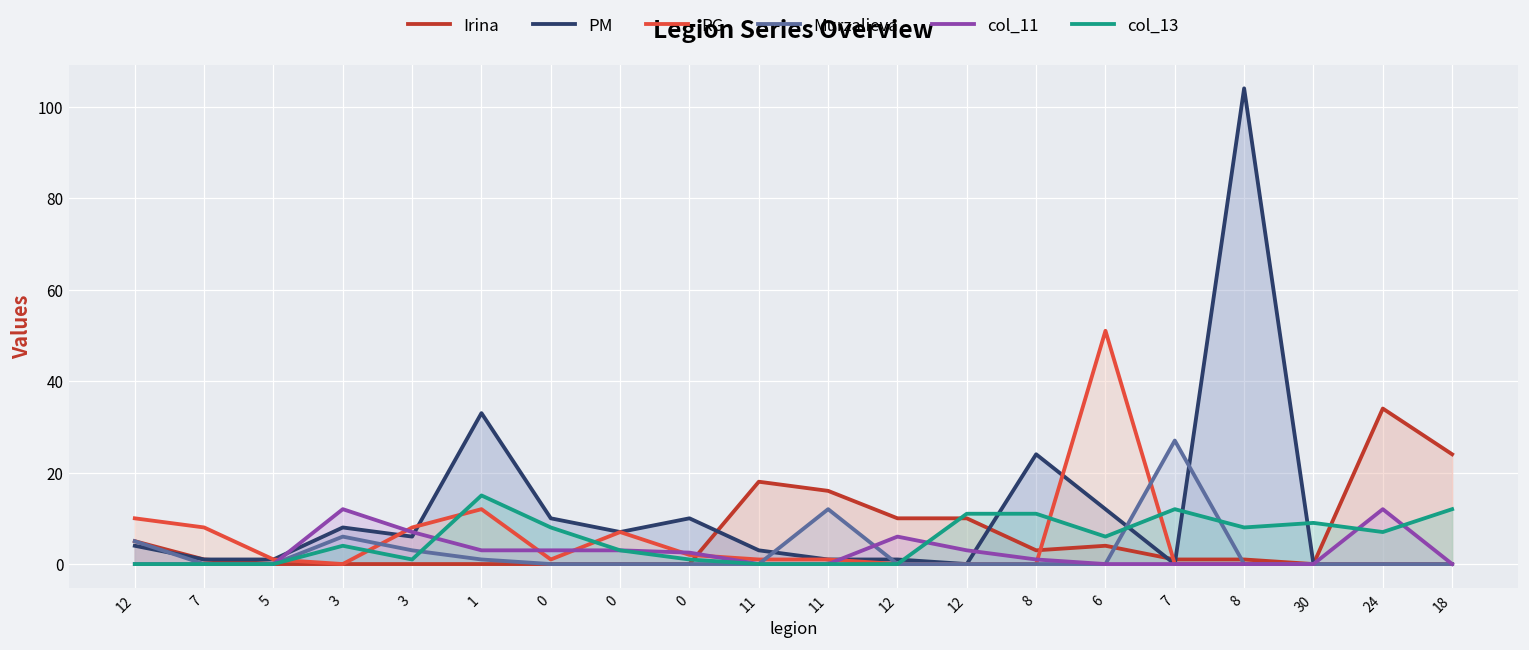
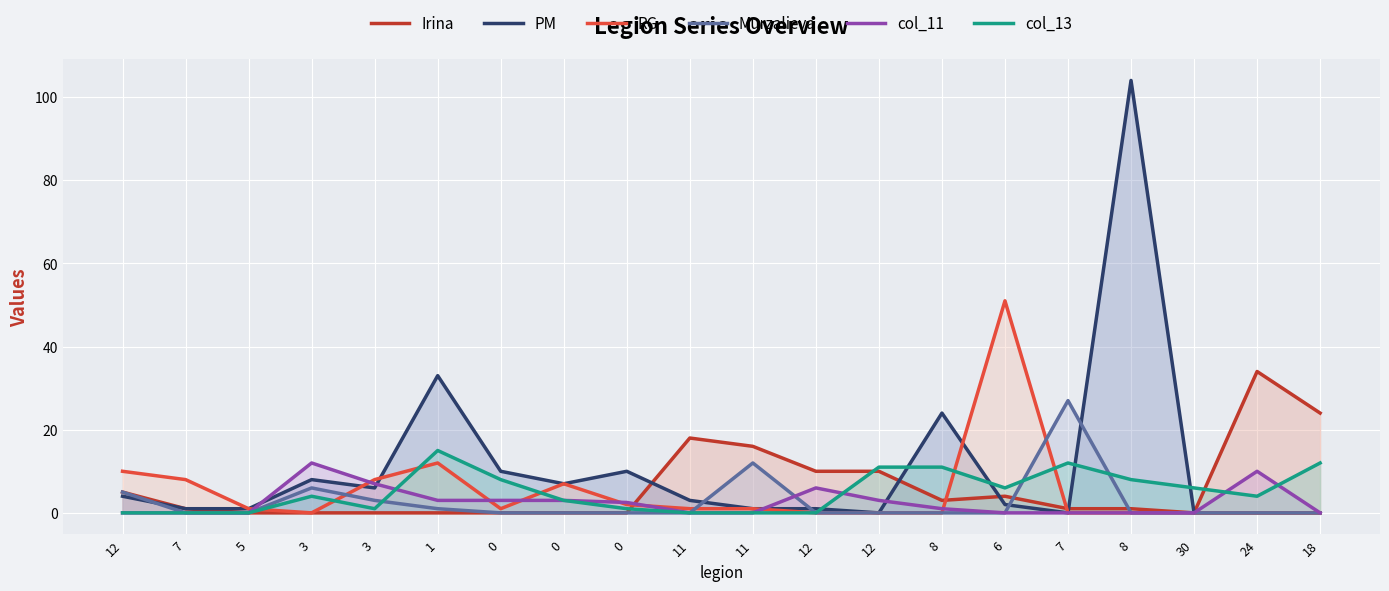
  {
    "PM": {
      "1": 33,
-     "6": 12
+     "6": 2
    },
    "Murzalieva": {
      "1": 1
    },
    "col_11": {
      "1": 3,
-     "24": 12
+     "24": 10
    },
    "col_13": {
      "1": 15,
      "6": 6,
-     "30": 9,
-     "24": 7,
+     "30": 6,
+     "24": 4,
      "18": 12
    }
  }
